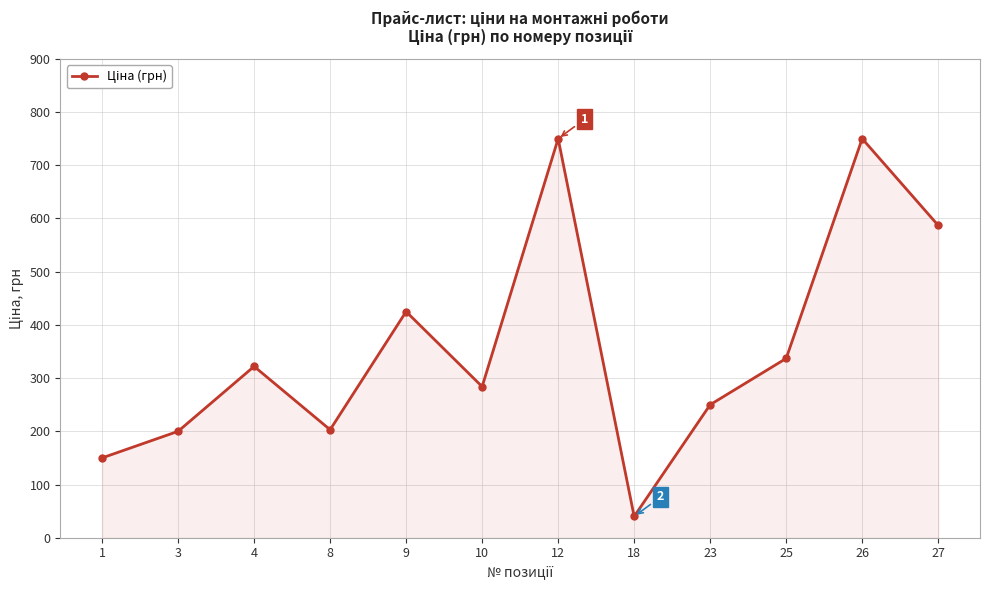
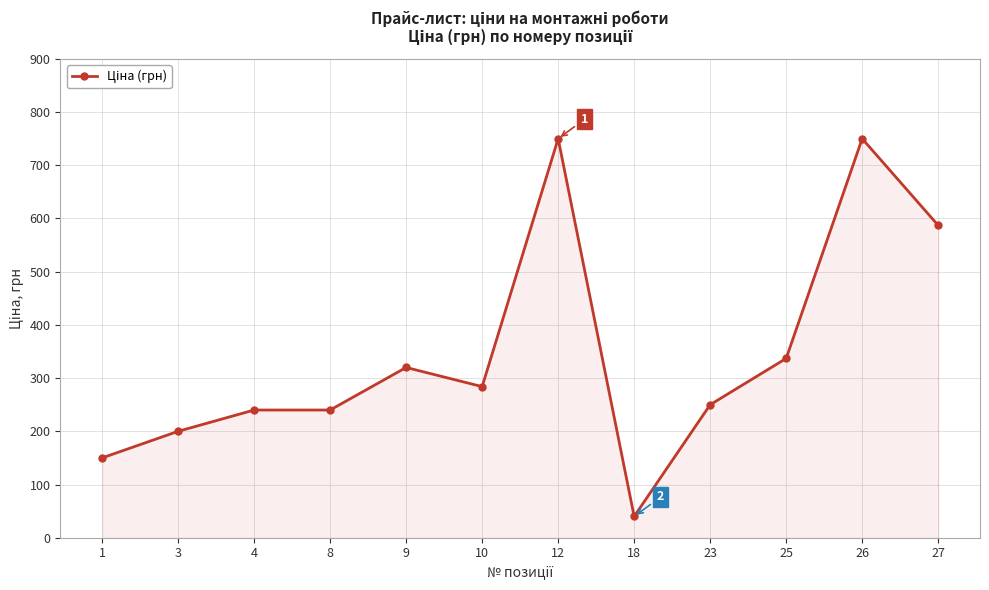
  {
    "1": 150,
    "3": 200,
-   "4": 320,
-   "8": 200,
-   "9": 430,
+   "4": 240,
+   "8": 240,
+   "9": 320,
    "10": 280,
    "12": 750,
    "23": 250,
    "25": 340,
    "26": 750,
    "27": 590
  }
